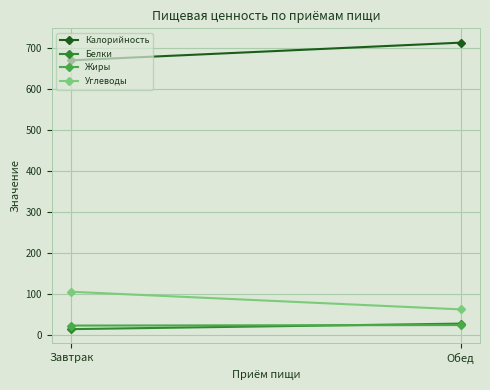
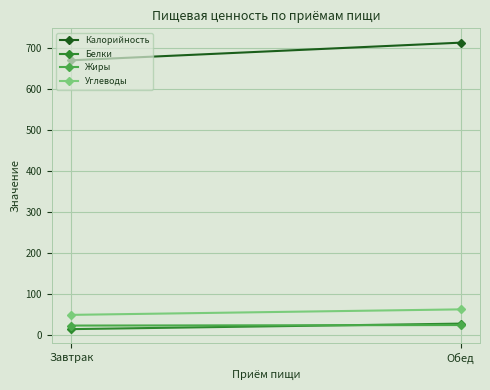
  {
    "Углеводы": {
-     "Завтрак": 100,
+     "Завтрак": 50,
      "Обед": 60
    }
  }
